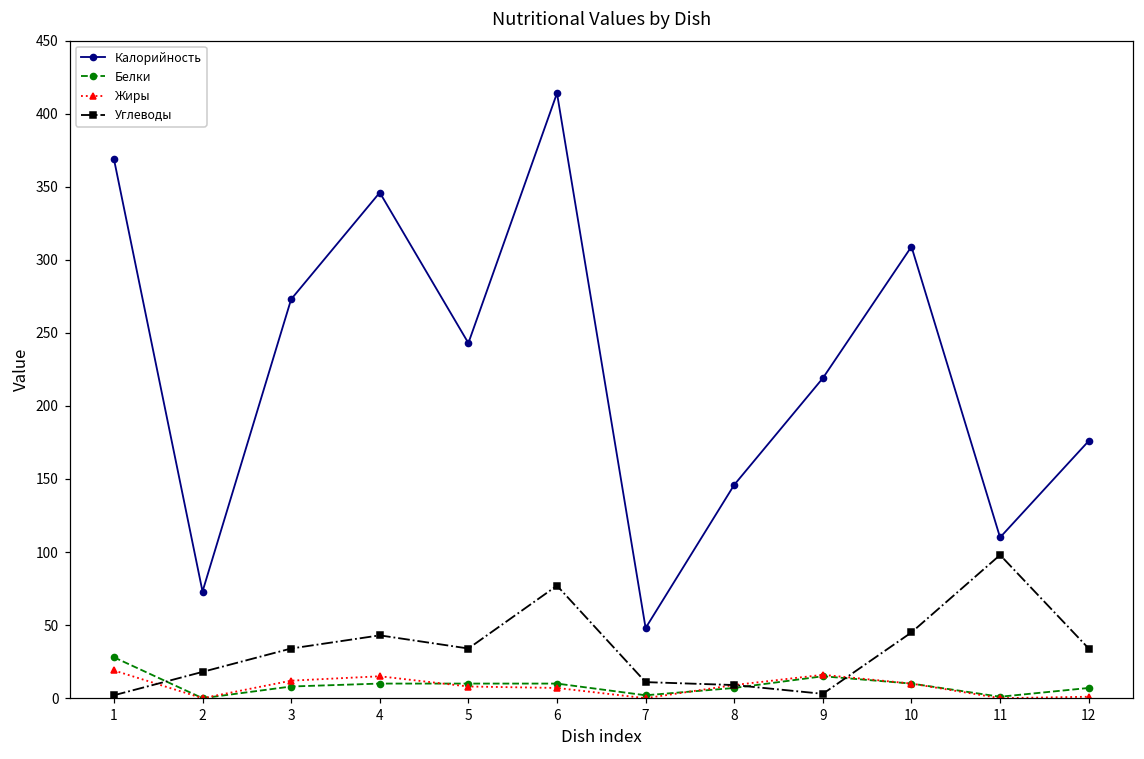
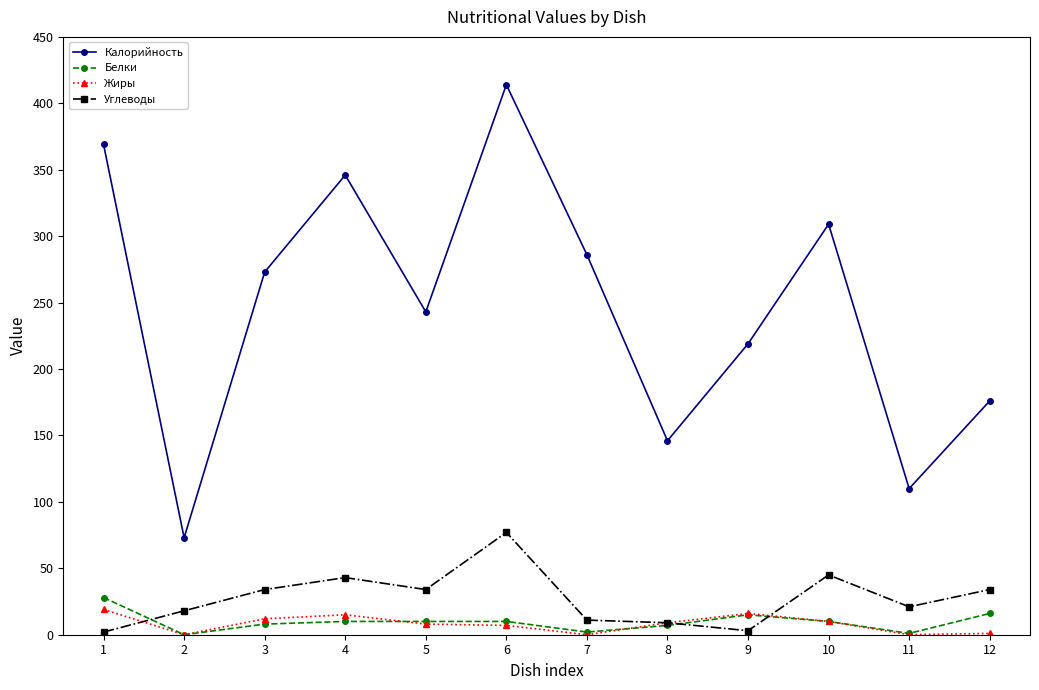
  {
    "Калорийность": {
      "1": 369,
      "2": 73,
      "3": 273,
      "4": 346,
      "5": 243,
      "6": 414,
-     "7": 48,
+     "7": 286,
      "8": 146,
      "9": 219,
      "10": 309,
      "11": 110,
      "12": 176
    },
    "Белки": {
      "1": 28,
      "3": 8,
      "4": 10,
      "5": 10,
      "6": 10,
      "7": 2,
      "8": 7,
-     "12": 7
+     "12": 16
    },
    "Жиры": {
      "1": 19,
      "3": 12,
      "4": 15,
      "5": 8,
      "6": 7,
      "7": 0,
      "12": 1
    },
    "Углеводы": {
      "1": 2,
      "2": 18,
      "3": 34,
      "4": 43,
      "5": 34,
      "6": 77,
      "7": 11,
      "9": 3,
      "10": 45,
-     "11": 98,
+     "11": 21,
      "12": 34
    }
  }
